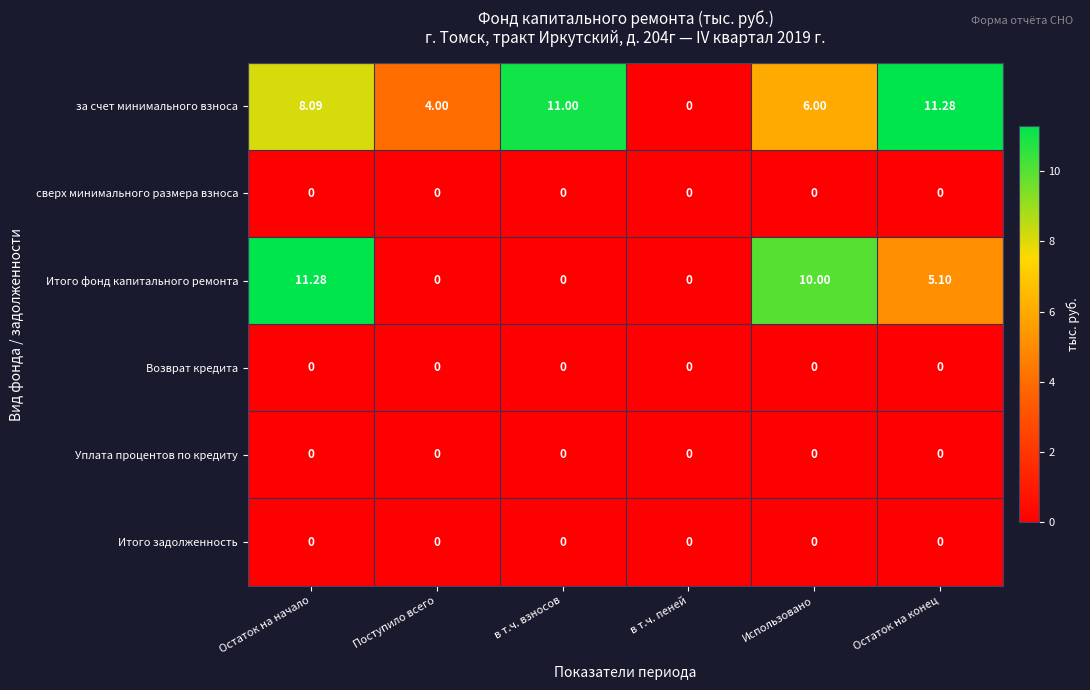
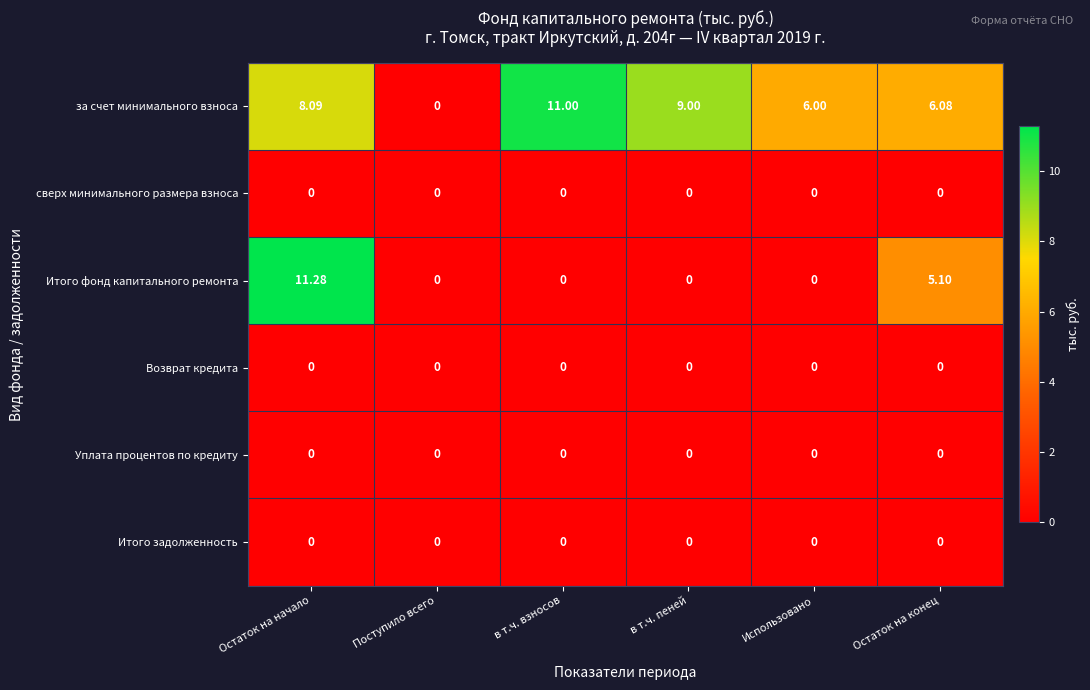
  {
    "за счет минимального взноса": {
      "Остаток на начало": 8.09,
-     "Поступило всего": 4.00,
+     "Поступило всего": 0,
      "в т.ч. взносов": 11.00,
-     "в т.ч. пеней": 0,
+     "в т.ч. пеней": 9.00,
      "Использовано": 6.00,
-     "Остаток на конец": 11.28
+     "Остаток на конец": 6.08
    },
    "сверх минимального размера взноса": {
      "Остаток на начало": 0,
      "Поступило всего": 0,
      "в т.ч. взносов": 0,
      "в т.ч. пеней": 0,
      "Использовано": 0,
      "Остаток на конец": 0
    },
    "Итого фонд капитального ремонта": {
      "Остаток на начало": 11.28,
      "Поступило всего": 0,
      "в т.ч. взносов": 0,
      "в т.ч. пеней": 0,
-     "Использовано": 10.00,
+     "Использовано": 0,
      "Остаток на конец": 5.10
    },
    "Возврат кредита": {
      "Остаток на начало": 0,
      "Поступило всего": 0,
      "в т.ч. взносов": 0,
      "в т.ч. пеней": 0,
      "Использовано": 0,
      "Остаток на конец": 0
    },
    "Уплата процентов по кредиту": {
      "Остаток на начало": 0,
      "Поступило всего": 0,
      "в т.ч. взносов": 0,
      "в т.ч. пеней": 0,
      "Использовано": 0,
      "Остаток на конец": 0
    },
    "Итого задолженность": {
      "Остаток на начало": 0,
      "Поступило всего": 0,
      "в т.ч. взносов": 0,
      "в т.ч. пеней": 0,
      "Использовано": 0,
      "Остаток на конец": 0
    }
  }
